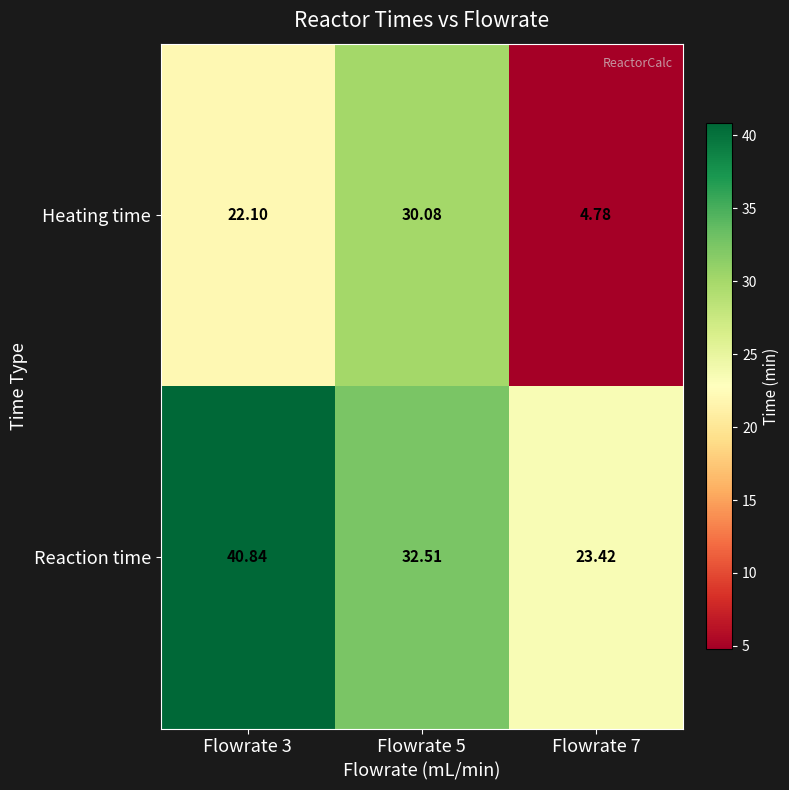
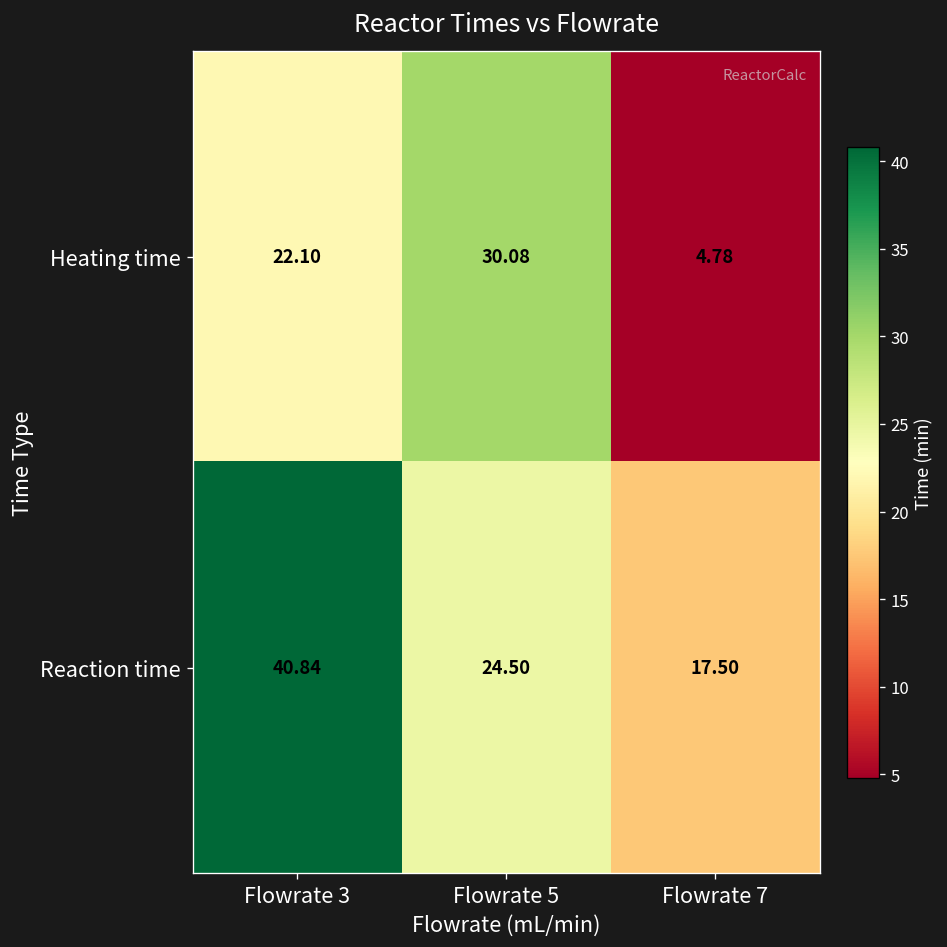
  {
    "Heating time": {
      "Flowrate 3": 22.10,
      "Flowrate 5": 30.08
    },
    "Reaction time": {
      "Flowrate 3": 40.84,
-     "Flowrate 5": 32.51,
-     "Flowrate 7": 23.42
+     "Flowrate 5": 24.50,
+     "Flowrate 7": 17.50
    }
  }
